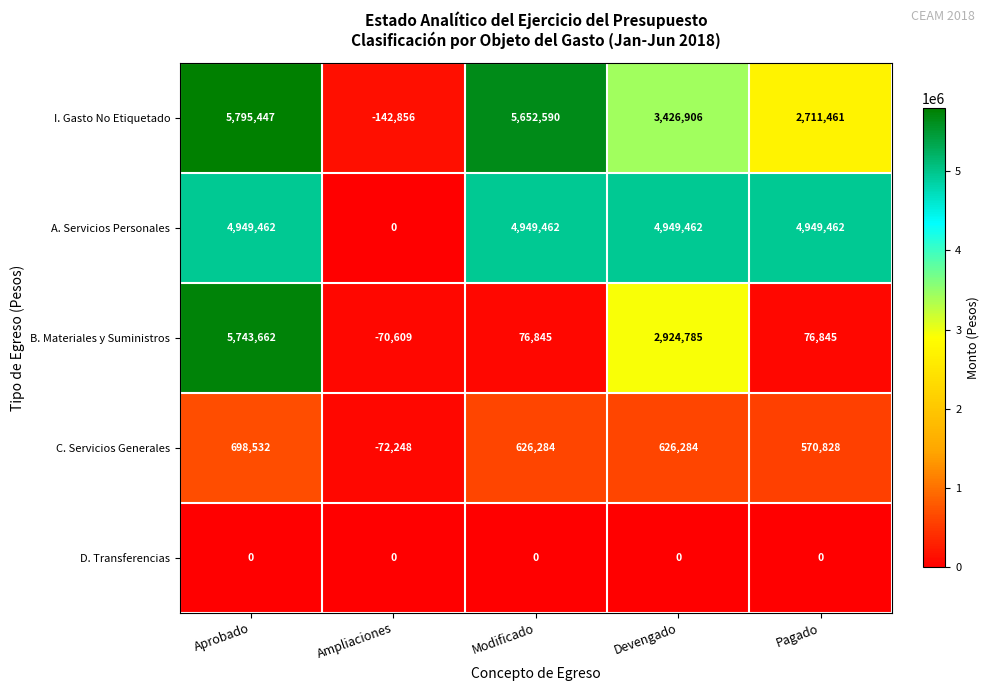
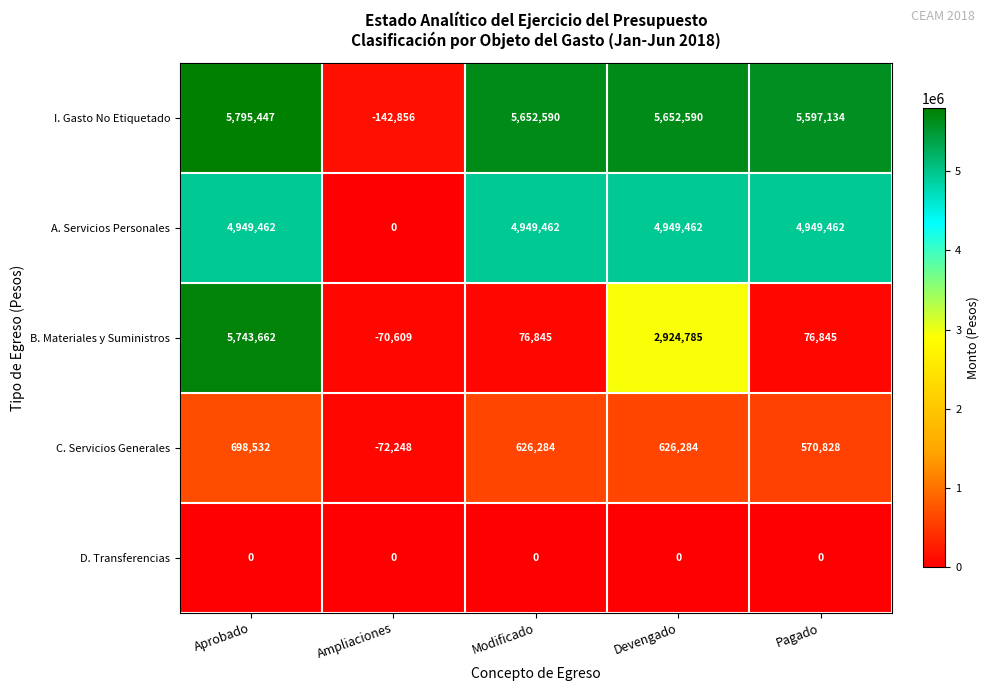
  {
    "I. Gasto No Etiquetado": {
      "Aprobado": "5,795,447",
      "Ampliaciones": "-142,856",
      "Modificado": "5,652,590",
-     "Devengado": "3,426,906",
-     "Pagado": "2,711,461"
+     "Devengado": "5,652,590",
+     "Pagado": "5,597,134"
    },
    "A. Servicios Personales": {
      "Aprobado": "4,949,462",
      "Ampliaciones": "0",
      "Modificado": "4,949,462",
      "Devengado": "4,949,462",
      "Pagado": "4,949,462"
    },
    "B. Materiales y Suministros": {
      "Aprobado": "5,743,662",
      "Ampliaciones": "-70,609",
      "Modificado": "76,845",
      "Devengado": "2,924,785",
      "Pagado": "76,845"
    },
    "C. Servicios Generales": {
      "Aprobado": "698,532",
      "Ampliaciones": "-72,248",
      "Modificado": "626,284",
      "Devengado": "626,284",
      "Pagado": "570,828"
    },
    "D. Transferencias": {
      "Aprobado": "0",
      "Ampliaciones": "0",
      "Modificado": "0",
      "Devengado": "0",
      "Pagado": "0"
    }
  }
